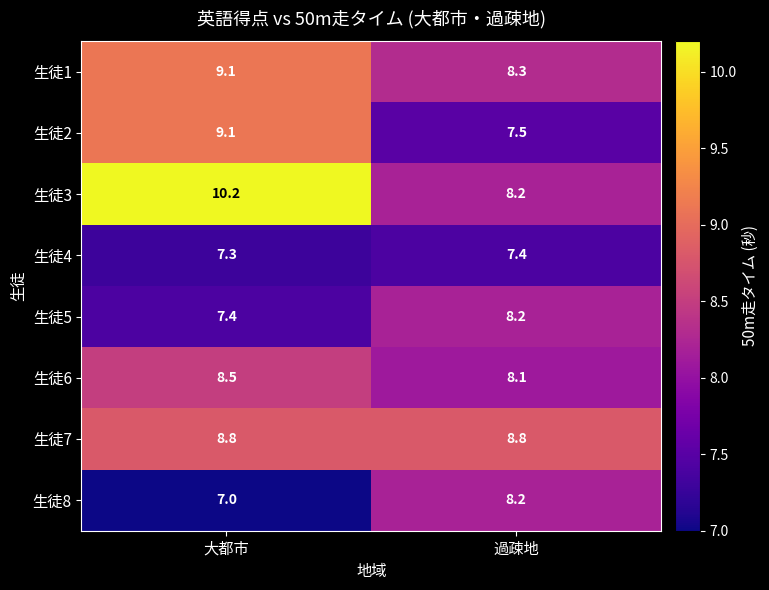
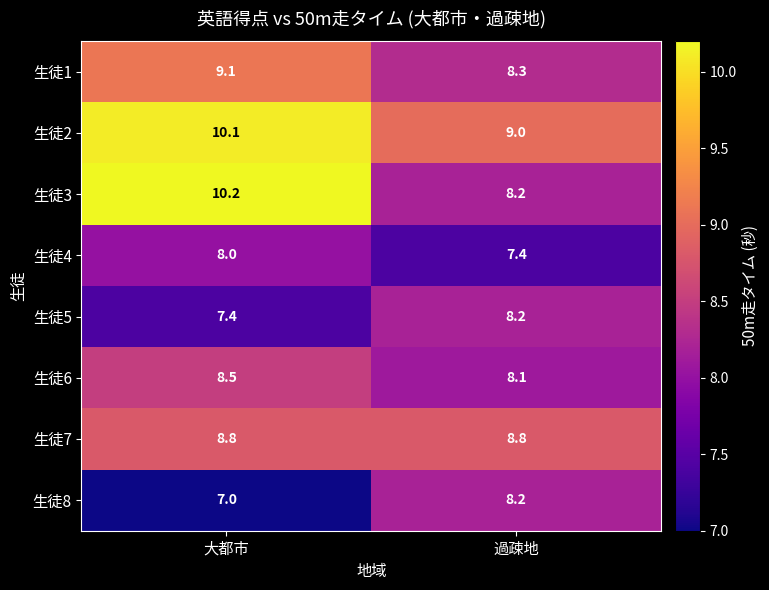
  {
    "生徒1": {
      "大都市": 9.1,
      "過疎地": 8.3
    },
    "生徒2": {
-     "大都市": 9.1,
-     "過疎地": 7.5
+     "大都市": 10.1,
+     "過疎地": 9.0
    },
    "生徒3": {
      "大都市": 10.2,
      "過疎地": 8.2
    },
    "生徒4": {
-     "大都市": 7.3,
+     "大都市": 8.0,
      "過疎地": 7.4
    },
    "生徒5": {
      "大都市": 7.4,
      "過疎地": 8.2
    },
    "生徒6": {
      "大都市": 8.5,
      "過疎地": 8.1
    },
    "生徒7": {
      "大都市": 8.8,
      "過疎地": 8.8
    },
    "生徒8": {
      "大都市": 7.0,
      "過疎地": 8.2
    }
  }
